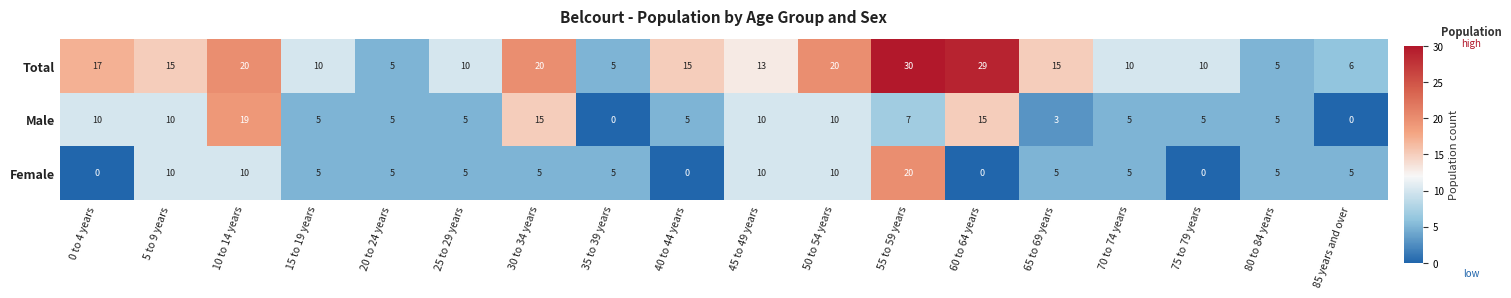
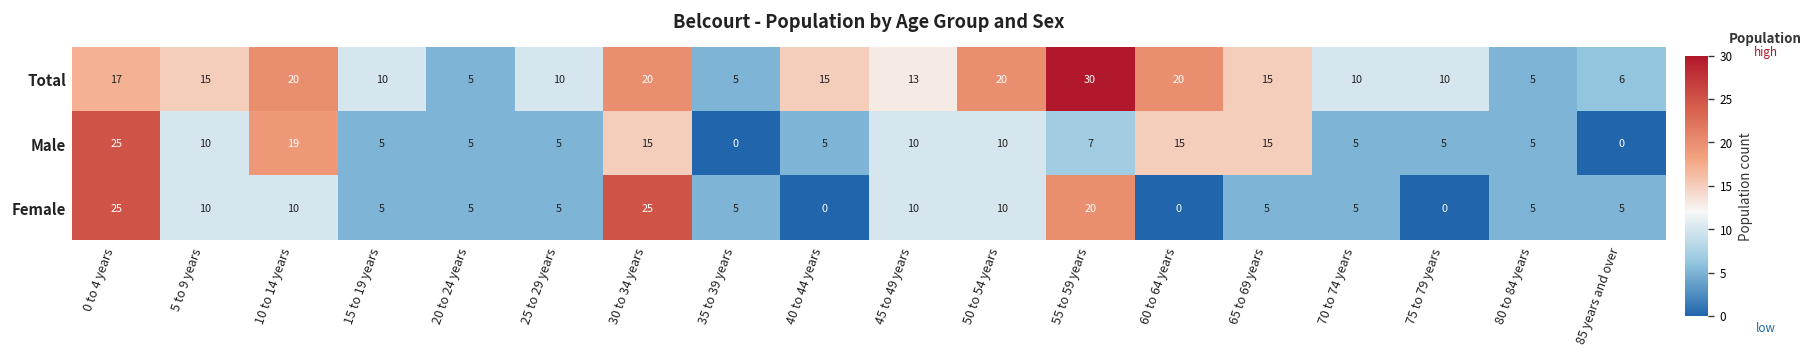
  {
    "Total": {
      "0 to 4 years": 17,
      "5 to 9 years": 15,
      "10 to 14 years": 20,
      "15 to 19 years": 10,
      "20 to 24 years": 5,
      "25 to 29 years": 10,
      "30 to 34 years": 20,
      "35 to 39 years": 5,
      "40 to 44 years": 15,
      "45 to 49 years": 13,
      "50 to 54 years": 20,
      "55 to 59 years": 30,
-     "60 to 64 years": 29,
+     "60 to 64 years": 20,
      "65 to 69 years": 15,
      "70 to 74 years": 10,
      "75 to 79 years": 10,
      "80 to 84 years": 5,
      "85 years and over": 6
    },
    "Male": {
-     "0 to 4 years": 10,
+     "0 to 4 years": 25,
      "5 to 9 years": 10,
      "10 to 14 years": 19,
      "15 to 19 years": 5,
      "20 to 24 years": 5,
      "25 to 29 years": 5,
      "30 to 34 years": 15,
      "35 to 39 years": 0,
      "40 to 44 years": 5,
      "45 to 49 years": 10,
      "50 to 54 years": 10,
      "55 to 59 years": 7,
      "60 to 64 years": 15,
-     "65 to 69 years": 3,
+     "65 to 69 years": 15,
      "70 to 74 years": 5,
      "75 to 79 years": 5,
      "80 to 84 years": 5,
      "85 years and over": 0
    },
    "Female": {
-     "0 to 4 years": 0,
+     "0 to 4 years": 25,
      "5 to 9 years": 10,
      "10 to 14 years": 10,
      "15 to 19 years": 5,
      "20 to 24 years": 5,
      "25 to 29 years": 5,
-     "30 to 34 years": 5,
+     "30 to 34 years": 25,
      "35 to 39 years": 5,
      "40 to 44 years": 0,
      "45 to 49 years": 10,
      "50 to 54 years": 10,
      "55 to 59 years": 20,
      "60 to 64 years": 0,
      "65 to 69 years": 5,
      "70 to 74 years": 5,
      "75 to 79 years": 0,
      "80 to 84 years": 5,
      "85 years and over": 5
    }
  }
